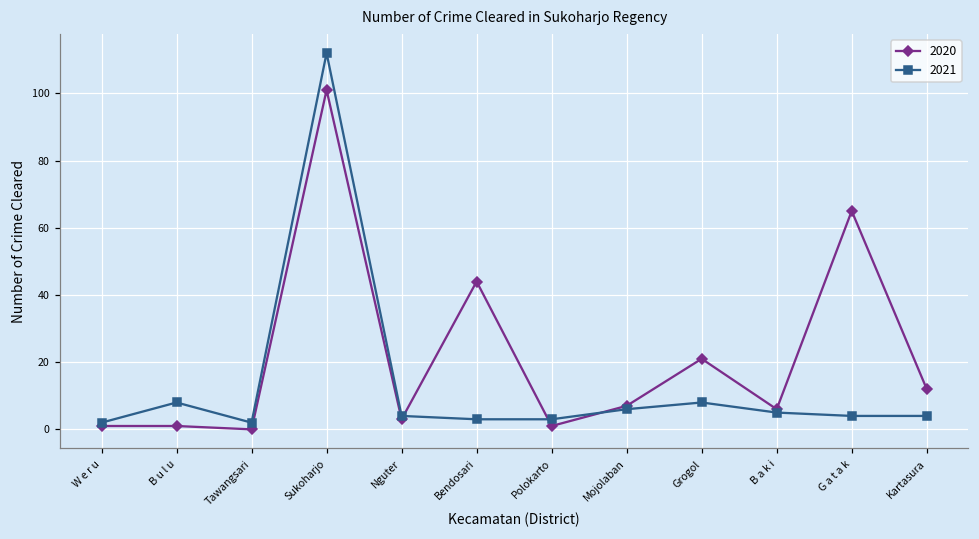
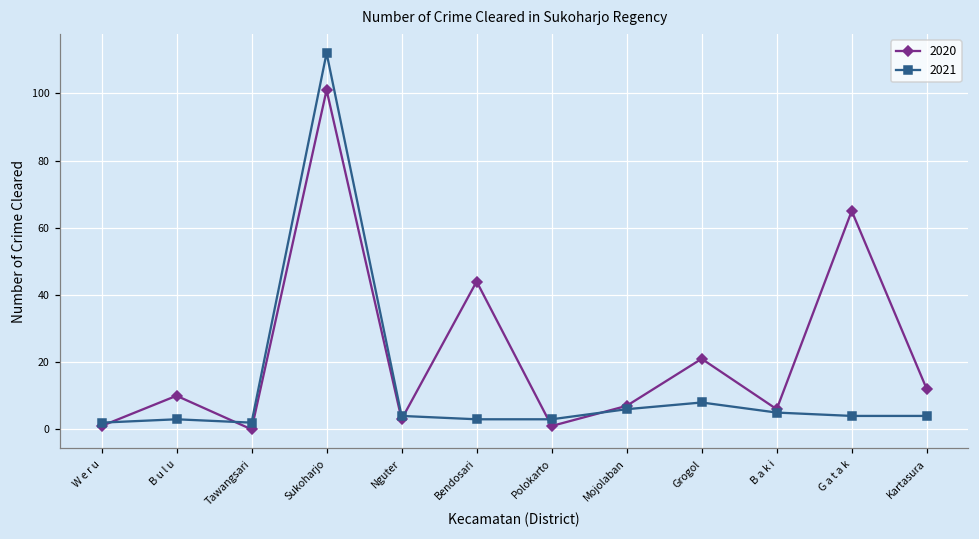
  {
    "2020": {
      "W e r u": 1,
-     "B u l u": 1,
+     "B u l u": 10,
      "Tawangsari": 0,
      "Sukoharjo": 101,
      "Nguter": 3,
      "Bendosari": 44,
      "Polokarto": 1,
      "Mojolaban": 7,
      "Grogol": 21,
      "B a k i": 6,
      "G a t a k": 65,
      "Kartasura": 12
    },
    "2021": {
      "W e r u": 2,
-     "B u l u": 8,
+     "B u l u": 3,
      "Tawangsari": 2,
      "Sukoharjo": 112,
      "Nguter": 4,
      "Bendosari": 3,
      "Polokarto": 3,
      "Mojolaban": 6,
      "Grogol": 8,
      "B a k i": 5,
      "G a t a k": 4,
      "Kartasura": 4
    }
  }
